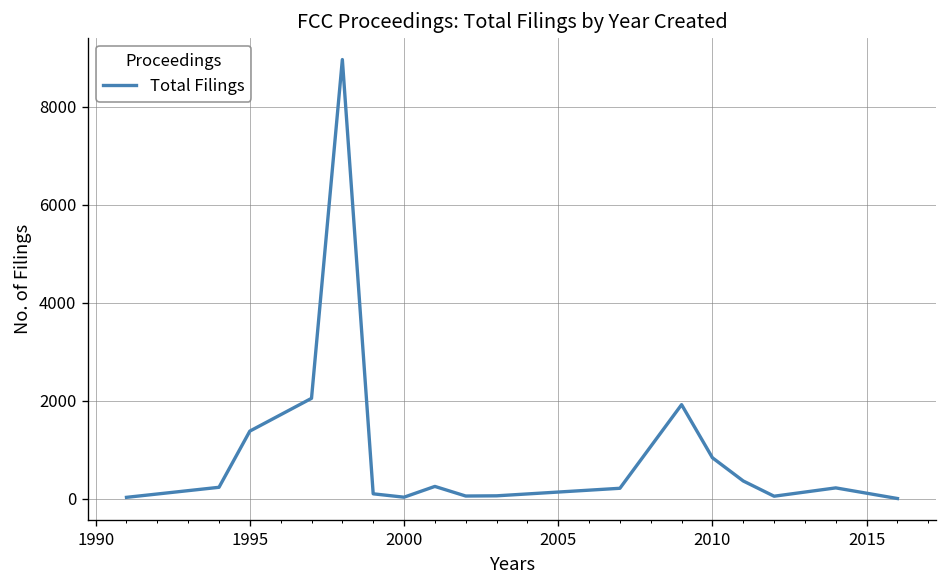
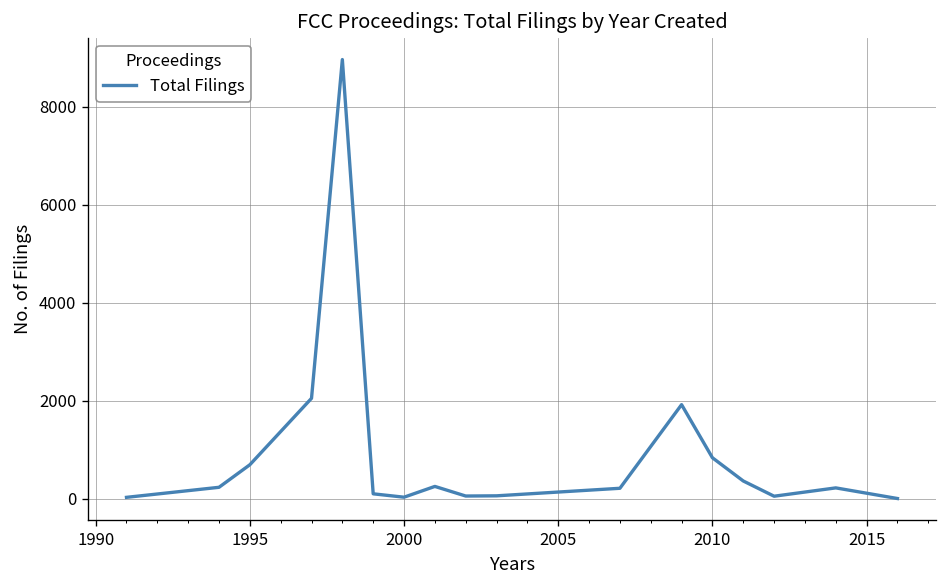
  {
-   "1995": 1400,
+   "1995": 700,
    "2000": 0,
    "2010": 800
  }
